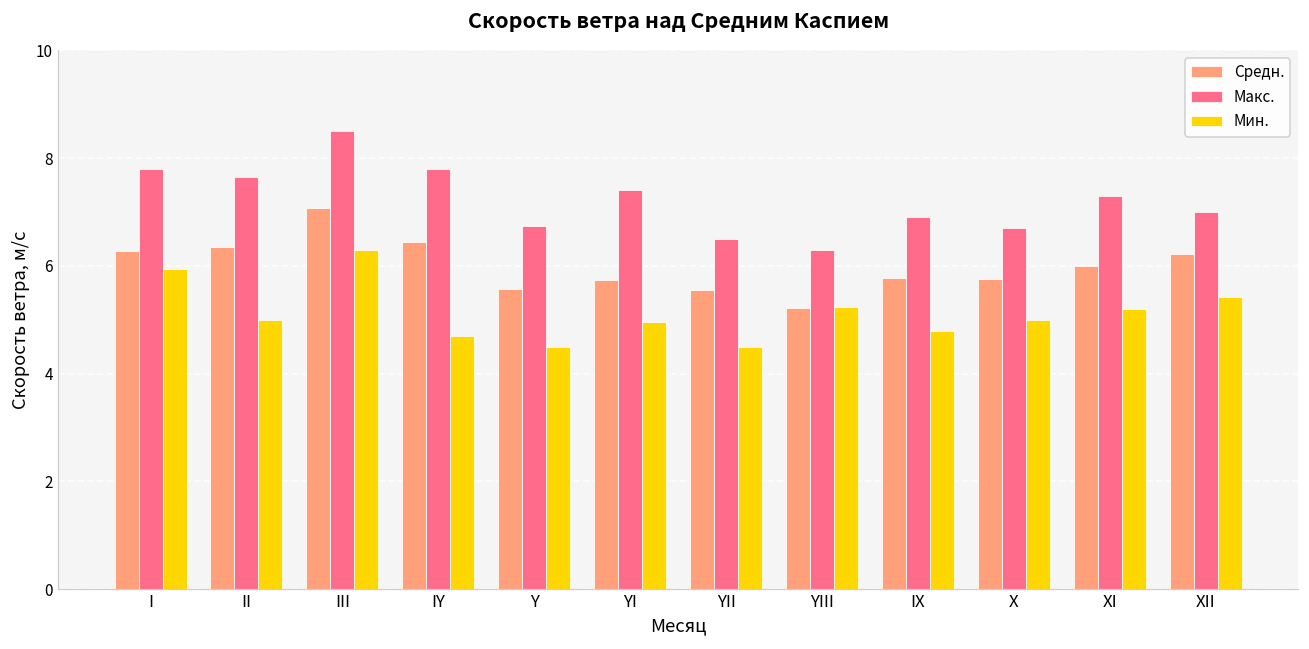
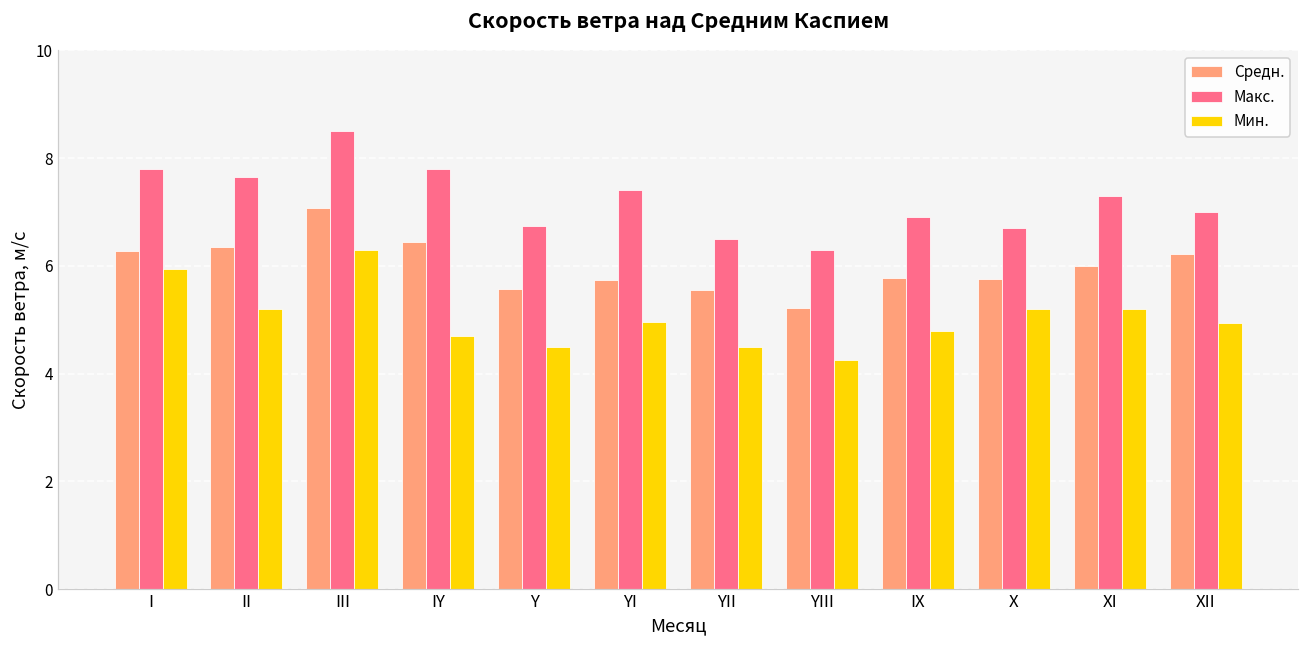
  {
    "Мин.": {
      "I": 5.9,
-     "II": 5.0,
+     "II": 5.2,
      "III": 6.3,
      "IY": 4.7,
      "Y": 4.5,
      "YI": 5.0,
      "YII": 4.5,
-     "YIII": 5.2,
+     "YIII": 4.3,
      "IX": 4.8,
-     "X": 5.0,
+     "X": 5.2,
      "XI": 5.2,
-     "XII": 5.4
+     "XII": 4.9
    }
  }
